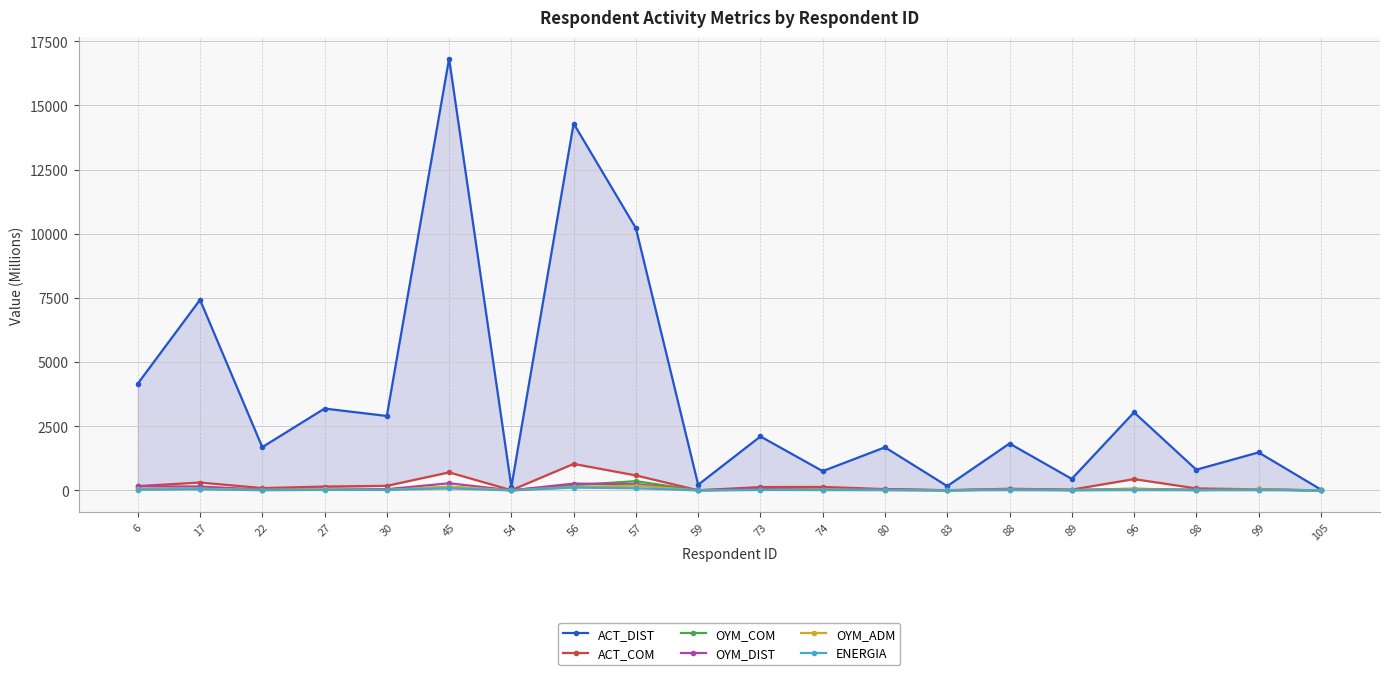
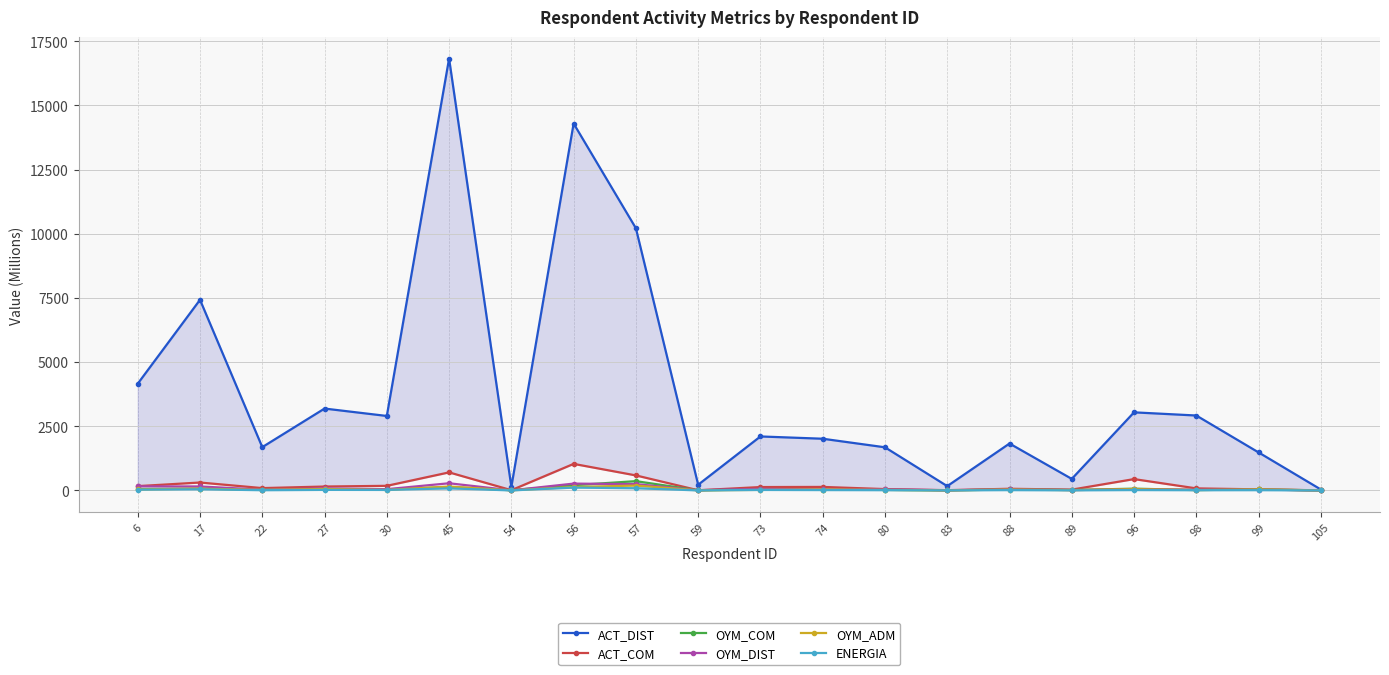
  {
    "ACT_DIST": {
      "6": 4200,
      "17": 7400,
      "22": 1700,
      "27": 3200,
      "30": 2900,
      "45": 16800,
      "54": 100,
      "56": 14300,
      "57": 10200,
      "59": 200,
      "73": 2100,
-     "74": 800,
+     "74": 2000,
      "80": 1700,
      "83": 200,
      "88": 1800,
      "89": 400,
      "96": 3000,
-     "98": 800,
+     "98": 2900,
      "99": 1500
    },
    "ACT_COM": {
      "17": 300,
      "30": 200,
      "45": 700,
      "56": 1000,
      "57": 600,
      "96": 400
    },
    "OYM_COM": {
      "57": 400
    },
    "OYM_DIST": {
      "45": 300
    },
    "ENERGIA": {
      "57": 100
    }
  }
